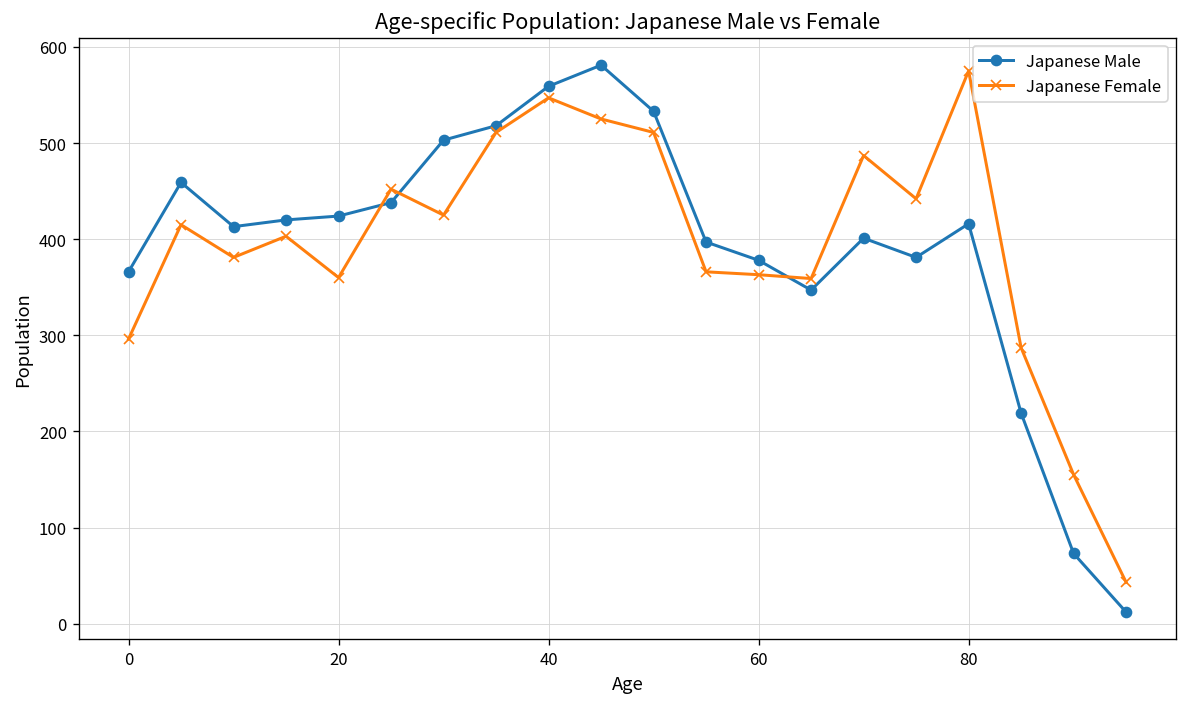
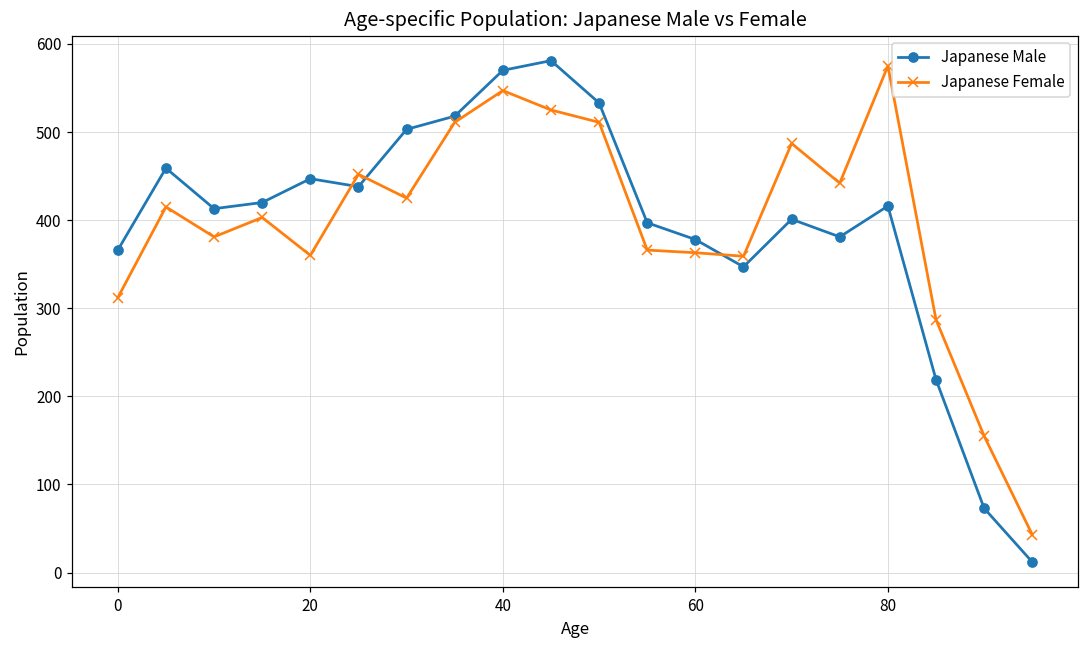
  {
    "Japanese Male": {
      "0": 370,
-     "20": 420,
-     "40": 560,
+     "20": 450,
+     "40": 570,
      "60": 380,
      "80": 420
    },
    "Japanese Female": {
-     "0": 300,
+     "0": 310,
      "20": 360,
      "40": 550,
      "60": 360,
      "80": 580
    }
  }
